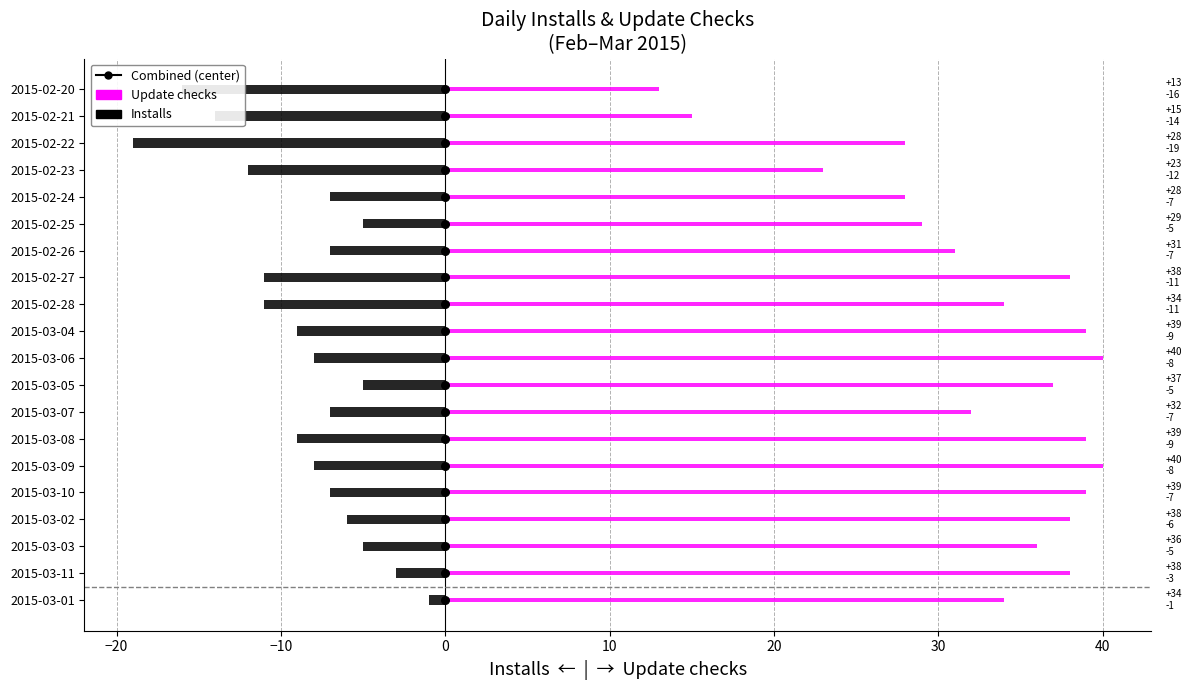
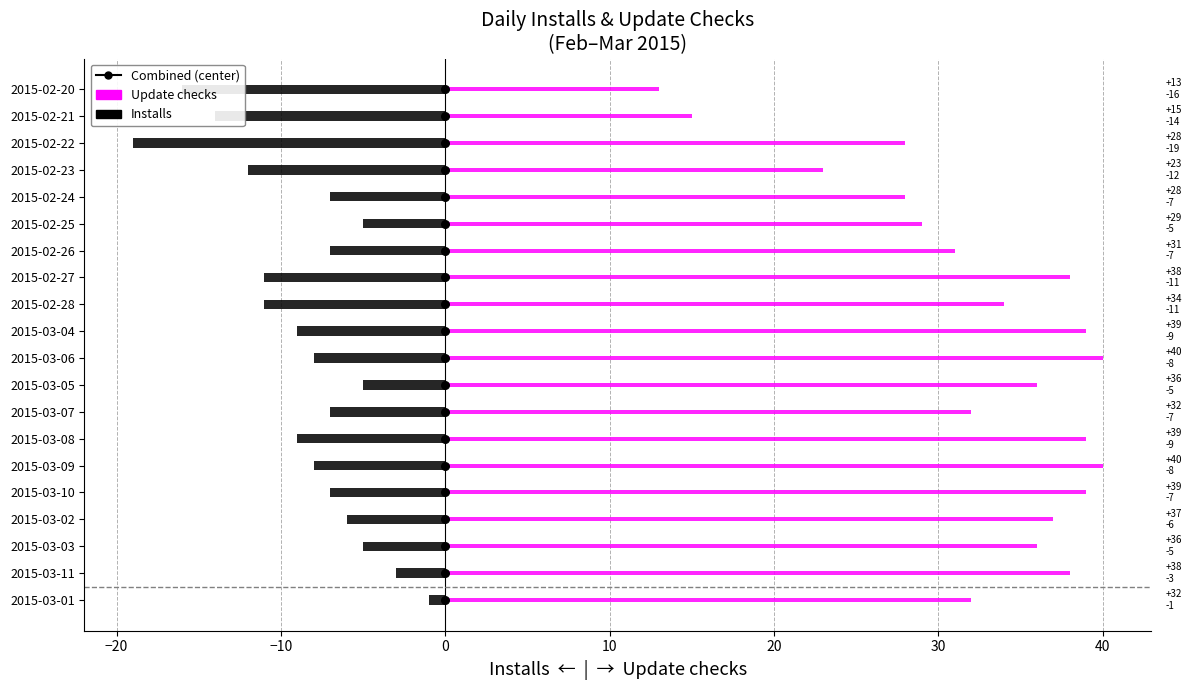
  {
    "Update checks": {
-     "2015-03-05": "+37",
-     "2015-03-02": "+38",
-     "2015-03-01": "+34"
+     "2015-03-05": "+36",
+     "2015-03-02": "+37",
+     "2015-03-01": "+32"
    }
  }
